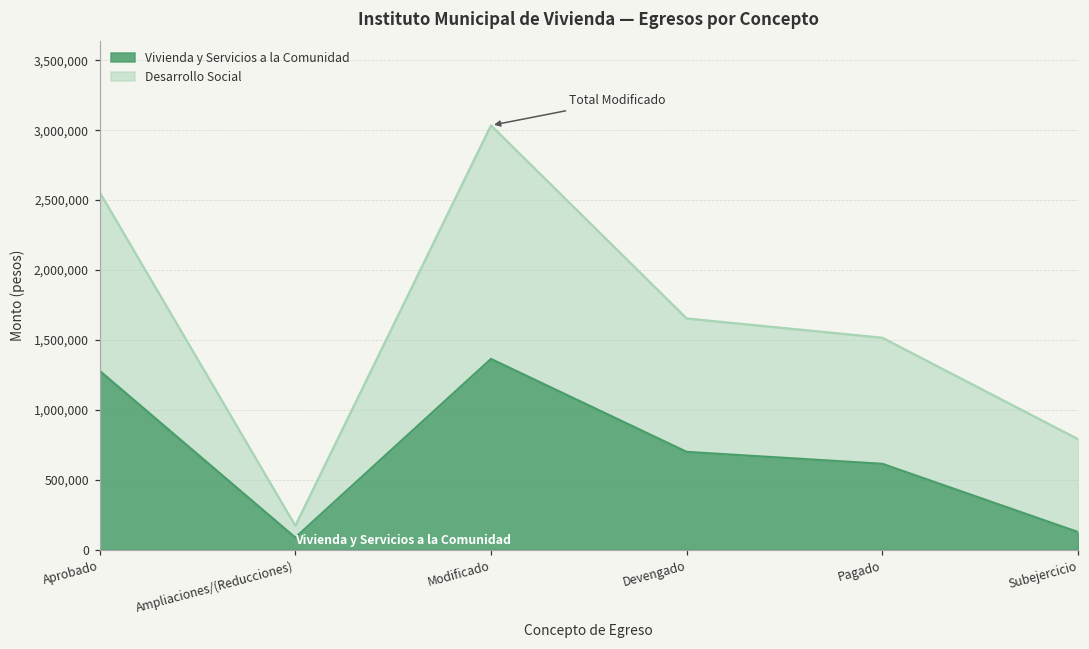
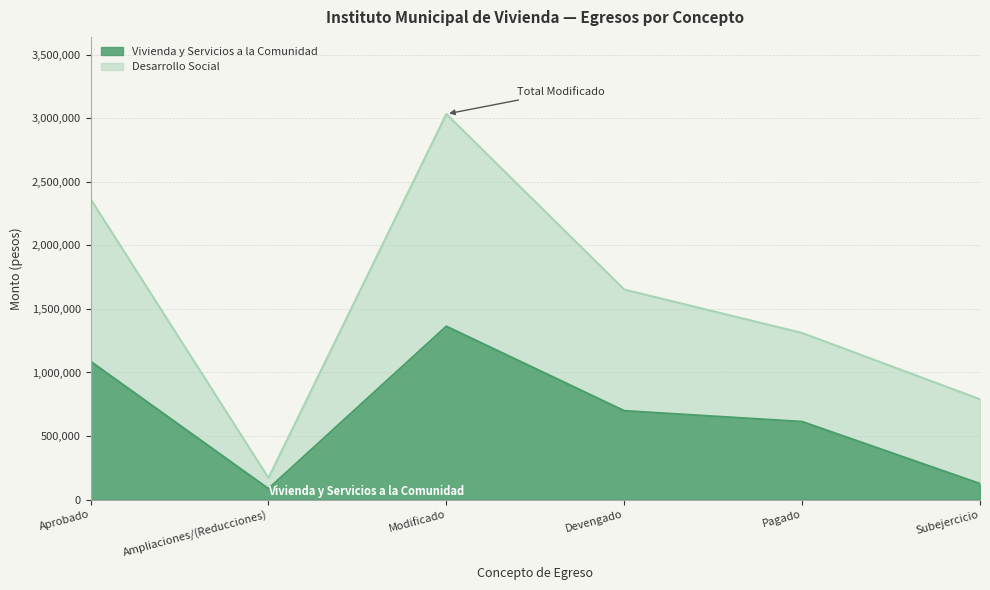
  {
    "Vivienda y Servicios a la Comunidad": {
-     "Aprobado": "1,280,000",
+     "Aprobado": "1,090,000",
      "Ampliaciones/(Reducciones)": "90,000",
      "Modificado": "1,360,000",
      "Devengado": "700,000",
      "Pagado": "610,000",
      "Subejercicio": "120,000"
    },
    "Desarrollo Social": {
      "Aprobado": "1,280,000",
      "Ampliaciones/(Reducciones)": "90,000",
      "Modificado": "1,670,000",
      "Devengado": "950,000",
-     "Pagado": "900,000",
+     "Pagado": "700,000",
      "Subejercicio": "660,000"
    }
  }
